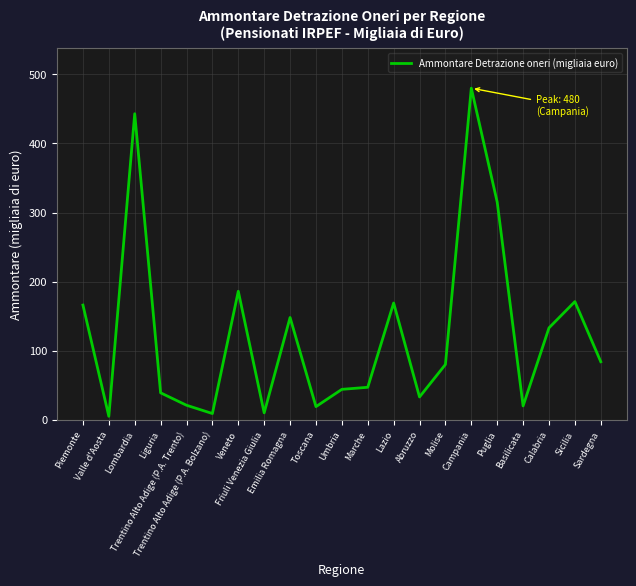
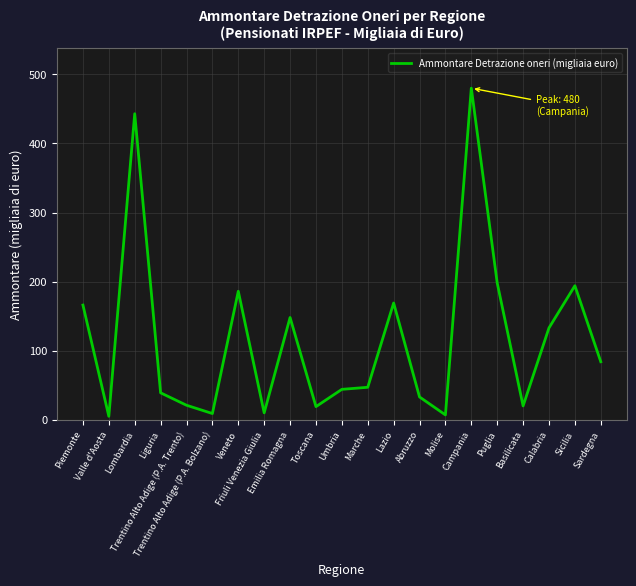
  {
    "Piemonte": 170,
    "Valle d'Aosta": 10,
    "Lombardia": 440,
    "Liguria": 40,
    "Trentino Alto Adige (P.A. Trento)": 20,
    "Trentino Alto Adige (P.A. Bolzano)": 10,
    "Veneto": 190,
    "Friuli Venezia Giulia": 10,
    "Emilia Romagna": 150,
    "Toscana": 20,
    "Umbria": 40,
    "Marche": 50,
    "Lazio": 170,
    "Abruzzo": 30,
-   "Molise": 80,
-   "Puglia": 320,
+   "Molise": 10,
+   "Puglia": 200,
    "Basilicata": 20,
    "Calabria": 130,
-   "Sicilia": 170,
+   "Sicilia": 190,
    "Sardegna": 80
  }
